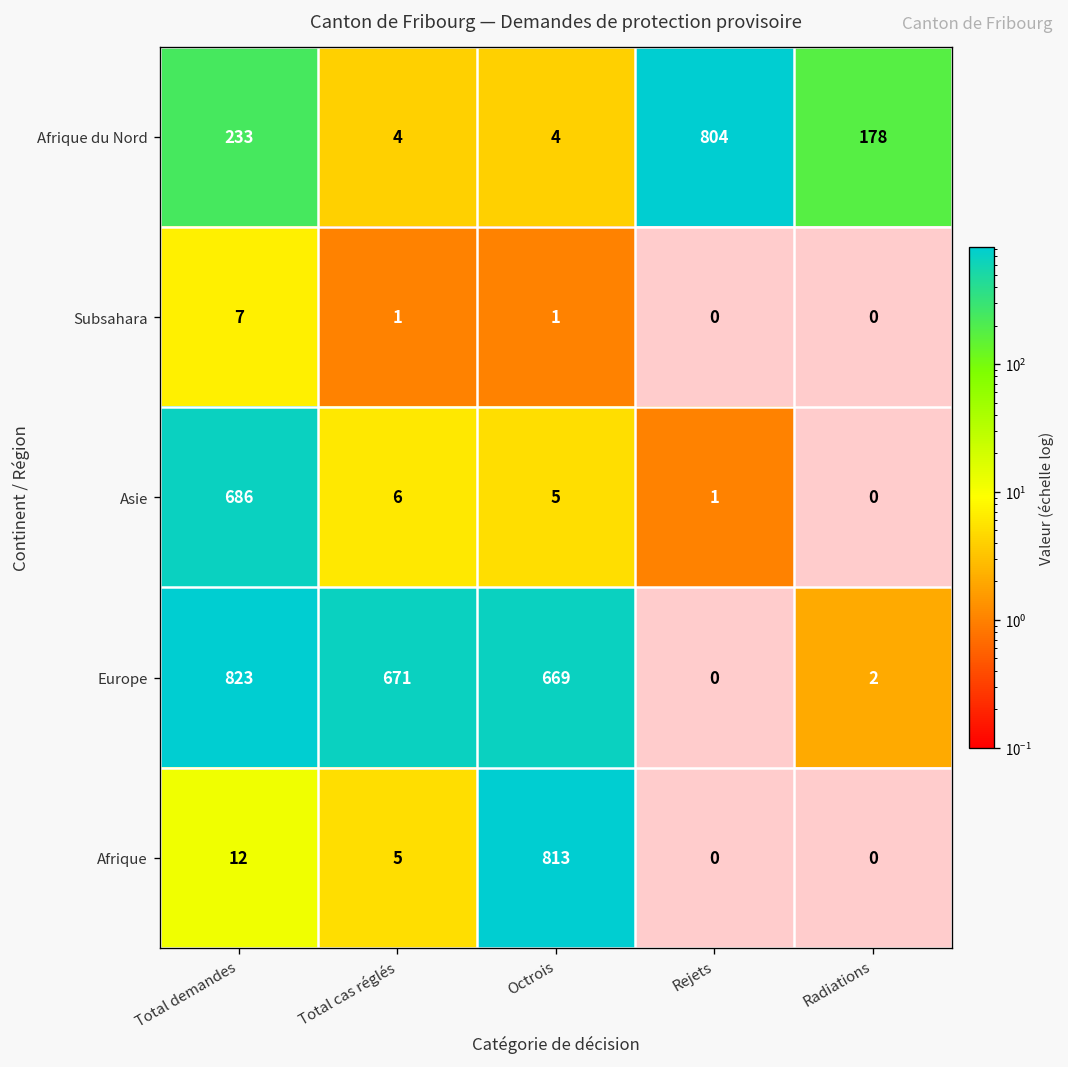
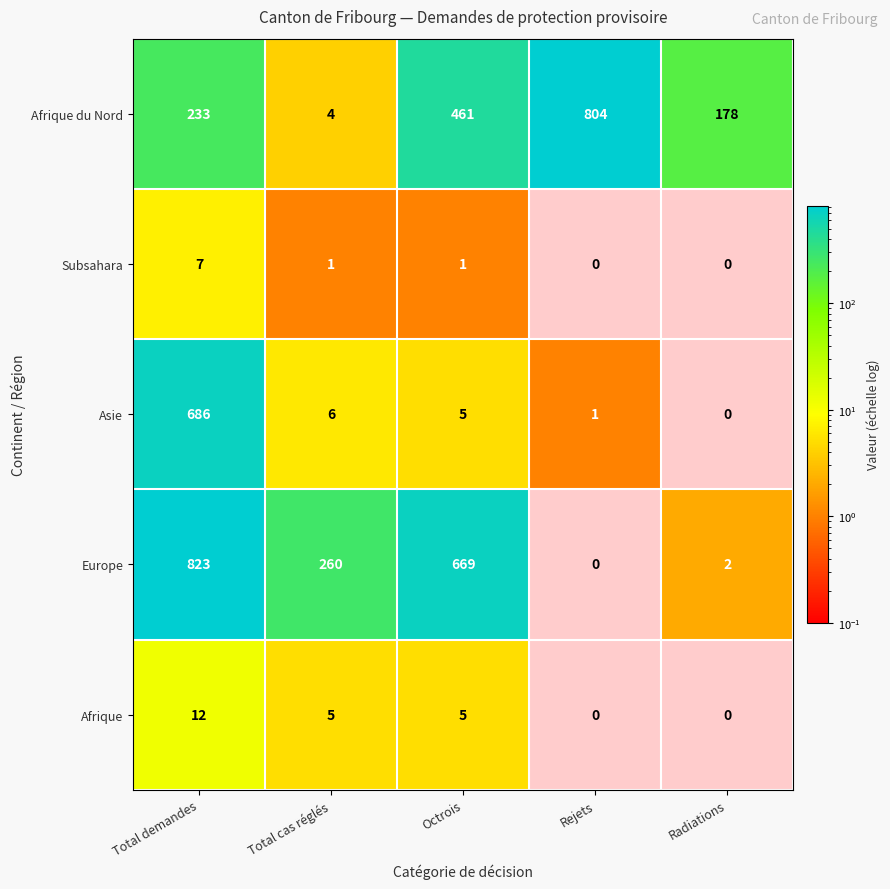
  {
    "Afrique du Nord": {
      "Total demandes": 233,
      "Total cas réglés": 4,
-     "Octrois": 4,
+     "Octrois": 461,
      "Rejets": 804,
      "Radiations": 178
    },
    "Subsahara": {
      "Total demandes": 7,
      "Total cas réglés": 1,
      "Octrois": 1,
      "Rejets": 0,
      "Radiations": 0
    },
    "Asie": {
      "Total demandes": 686,
      "Total cas réglés": 6,
      "Octrois": 5,
      "Rejets": 1,
      "Radiations": 0
    },
    "Europe": {
      "Total demandes": 823,
-     "Total cas réglés": 671,
+     "Total cas réglés": 260,
      "Octrois": 669,
      "Rejets": 0,
      "Radiations": 2
    },
    "Afrique": {
      "Total demandes": 12,
      "Total cas réglés": 5,
-     "Octrois": 813,
+     "Octrois": 5,
      "Rejets": 0,
      "Radiations": 0
    }
  }
